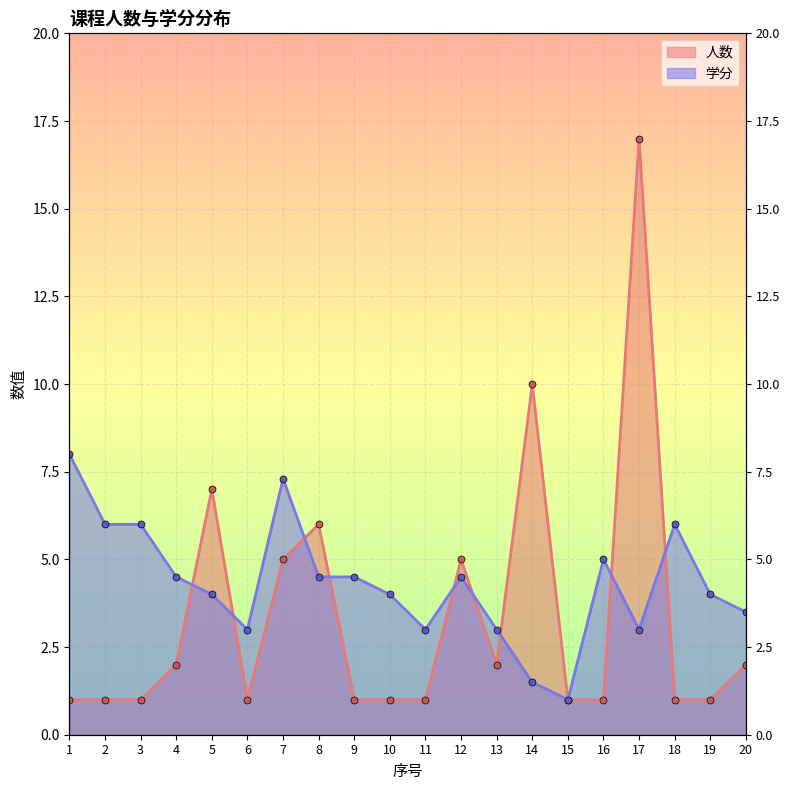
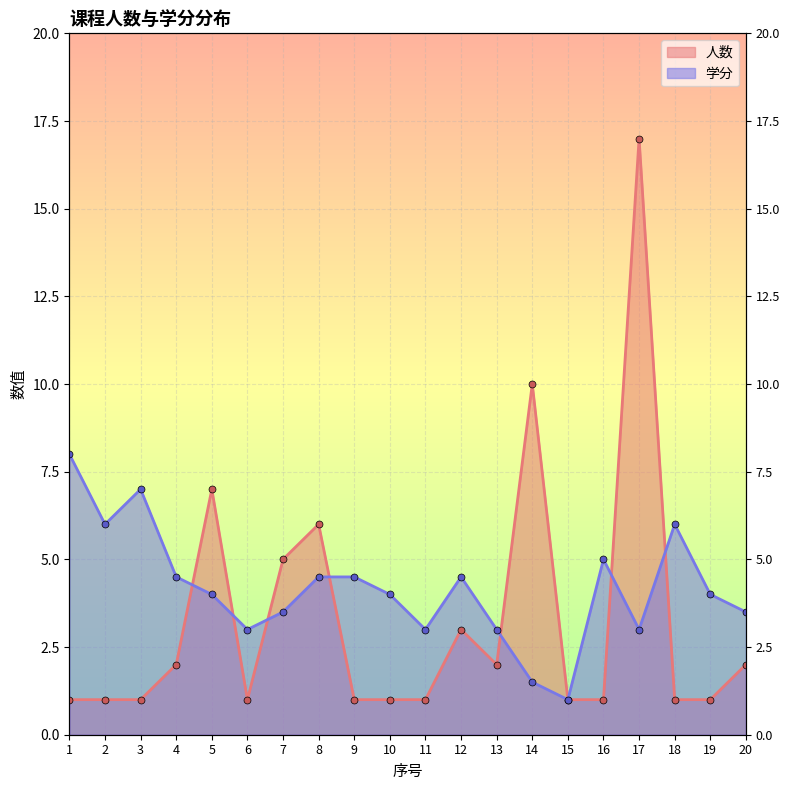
  {
    "人数": {
      "1": 1,
      "2": 1,
      "3": 1,
      "4": 2,
      "5": 7,
      "6": 1,
      "7": 5,
      "8": 6,
      "9": 1,
      "10": 1,
      "11": 1,
-     "12": 5,
+     "12": 3,
      "13": 2,
      "14": 10,
      "16": 1,
      "17": 17,
      "18": 1,
      "19": 1,
      "20": 2
    },
    "学分": {
      "1": 8.0,
      "2": 6.0,
-     "3": 6,
+     "3": 7,
      "4": 4.5,
      "5": 4.0,
      "6": 3.0,
-     "7": 7.3,
+     "7": 3.5,
      "8": 4.5,
      "9": 4.5,
      "10": 4.0,
      "11": 3.0,
      "12": 4.5,
      "13": 3.0,
      "14": 1.5,
      "16": 5.0,
      "17": 3.0,
      "18": 6.0,
      "19": 4.0,
      "20": 3.5
    }
  }
